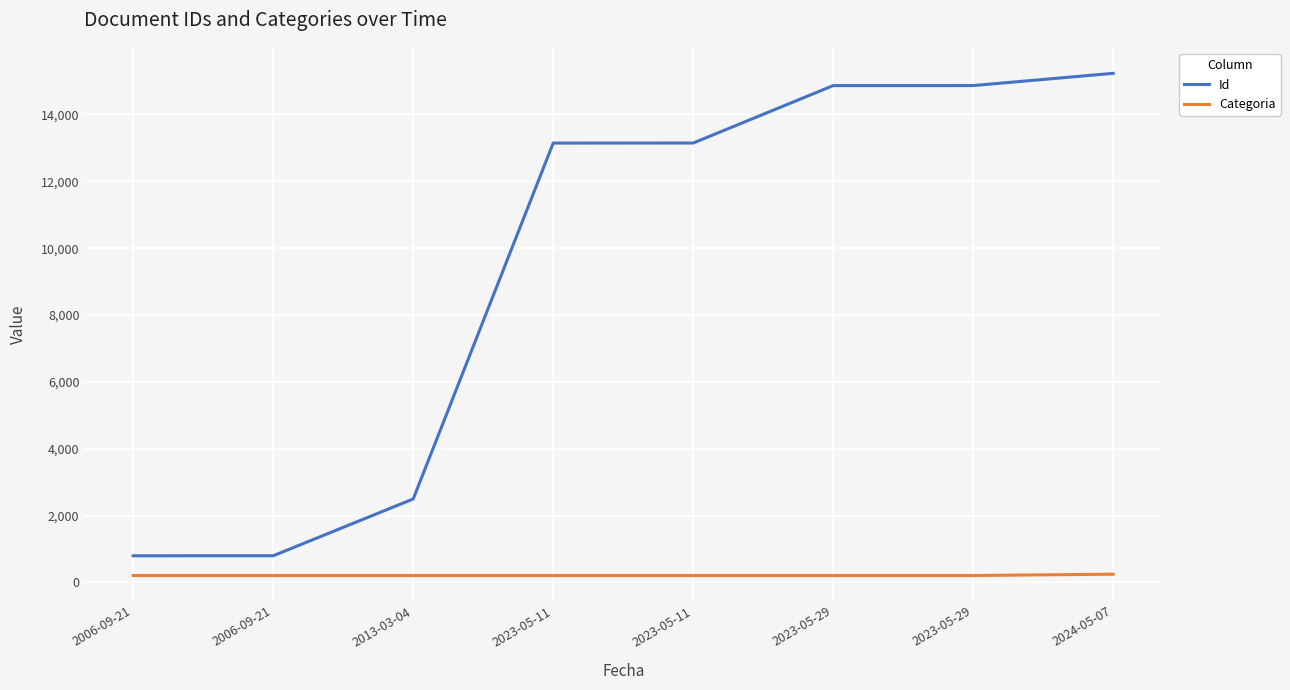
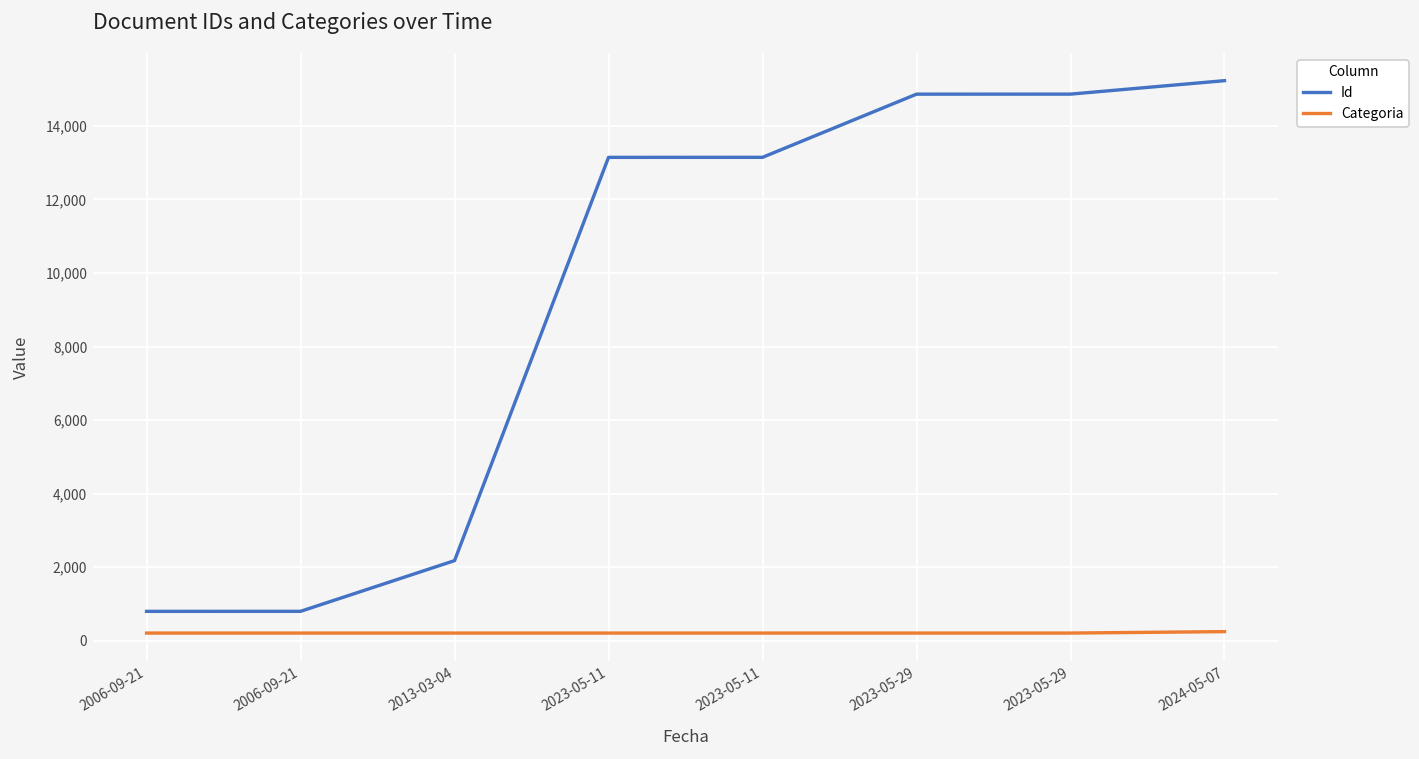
  {
    "Id": {
-     "2013-03-04": "2,500",
+     "2013-03-04": "2,200",
      "2024-05-07": "15,200"
    },
    "Categoria": {
      "2013-03-04": "200",
      "2024-05-07": "200"
    }
  }
